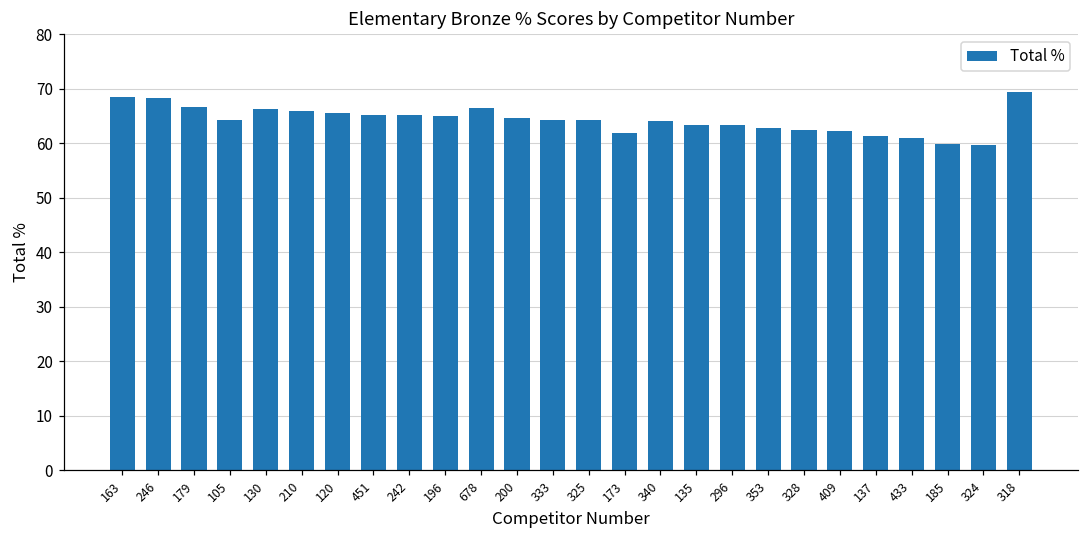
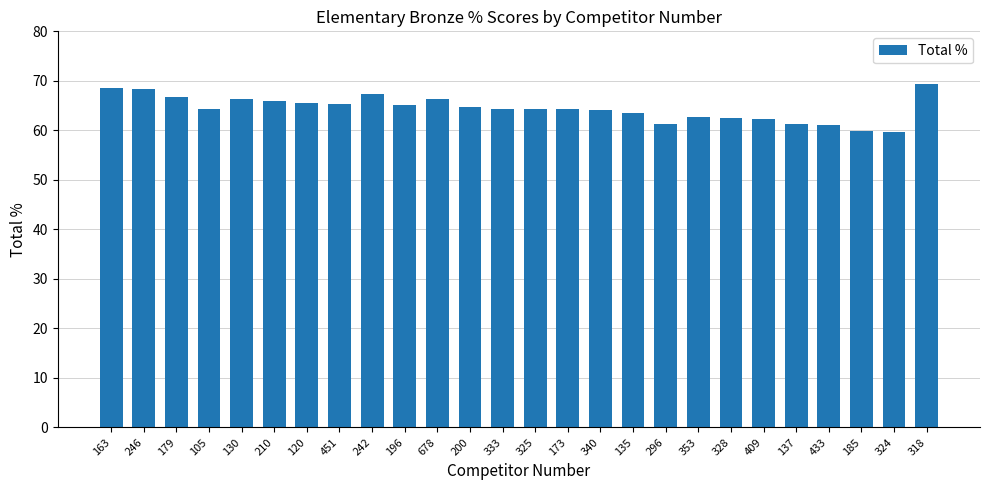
  {
    "163": 68,
    "246": 68,
    "179": 67,
    "105": 64,
    "130": 66,
    "210": 66,
    "120": 65,
    "451": 65,
-   "242": 65,
+   "242": 67,
    "196": 65,
    "678": 66,
    "200": 65,
    "333": 64,
    "325": 64,
-   "173": 62,
+   "173": 64,
    "340": 64,
    "135": 63,
-   "296": 63,
+   "296": 61,
    "353": 63,
    "328": 62,
    "409": 62,
    "137": 61,
    "433": 61,
    "185": 60,
    "324": 60,
    "318": 69
  }
